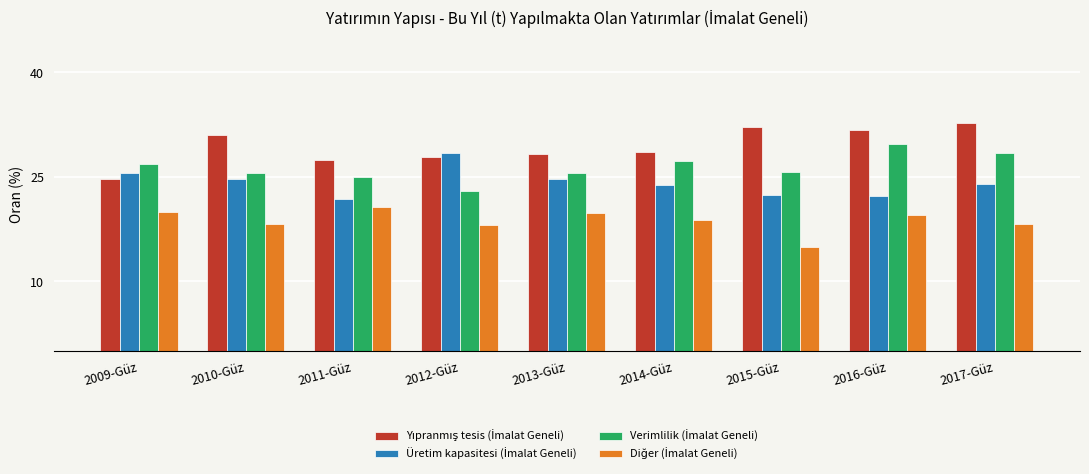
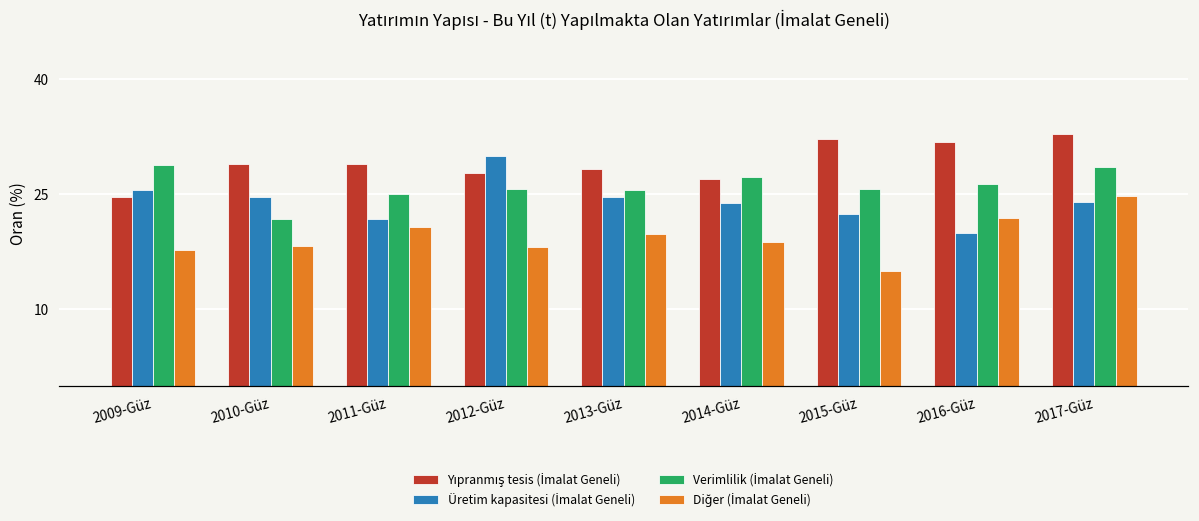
  {
    "Yıpranmış tesis (İmalat Geneli)": {
      "2009-Güz": 25,
-     "2010-Güz": 31,
-     "2011-Güz": 28,
+     "2010-Güz": 29,
+     "2011-Güz": 29,
      "2012-Güz": 28,
      "2013-Güz": 28,
-     "2014-Güz": 29,
+     "2014-Güz": 27,
      "2015-Güz": 32,
      "2016-Güz": 32,
      "2017-Güz": 33
    },
    "Üretim kapasitesi (İmalat Geneli)": {
      "2009-Güz": 26,
      "2010-Güz": 25,
      "2011-Güz": 22,
-     "2012-Güz": 29,
+     "2012-Güz": 30,
      "2013-Güz": 25,
      "2014-Güz": 24,
      "2015-Güz": 22,
-     "2016-Güz": 22,
+     "2016-Güz": 20,
      "2017-Güz": 24
    },
    "Verimlilik (İmalat Geneli)": {
-     "2009-Güz": 27,
-     "2010-Güz": 26,
+     "2009-Güz": 29,
+     "2010-Güz": 22,
      "2011-Güz": 25,
-     "2012-Güz": 23,
+     "2012-Güz": 26,
      "2013-Güz": 26,
      "2014-Güz": 27,
      "2015-Güz": 26,
-     "2016-Güz": 30,
+     "2016-Güz": 26,
      "2017-Güz": 29
    },
    "Diğer (İmalat Geneli)": {
-     "2009-Güz": 20,
+     "2009-Güz": 18,
      "2010-Güz": 18,
      "2011-Güz": 21,
      "2012-Güz": 18,
      "2013-Güz": 20,
      "2014-Güz": 19,
      "2015-Güz": 15,
-     "2016-Güz": 20,
-     "2017-Güz": 18
+     "2016-Güz": 22,
+     "2017-Güz": 25
    }
  }
